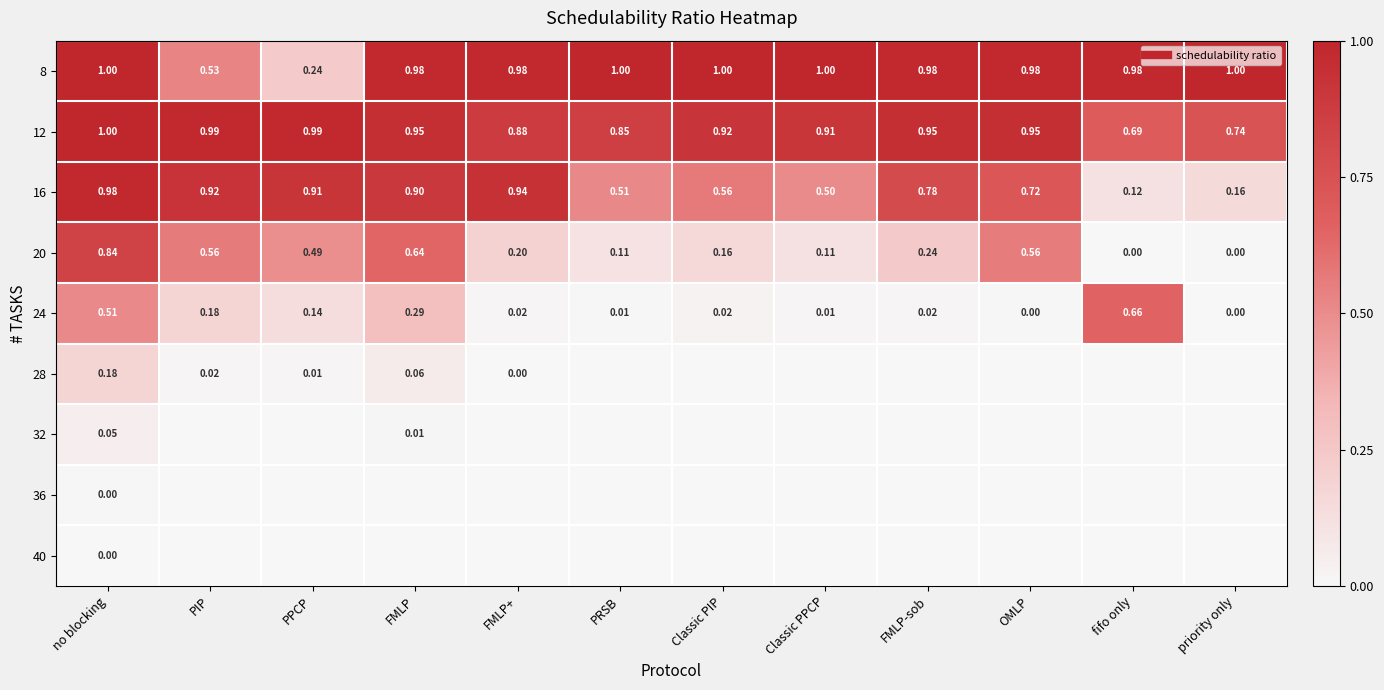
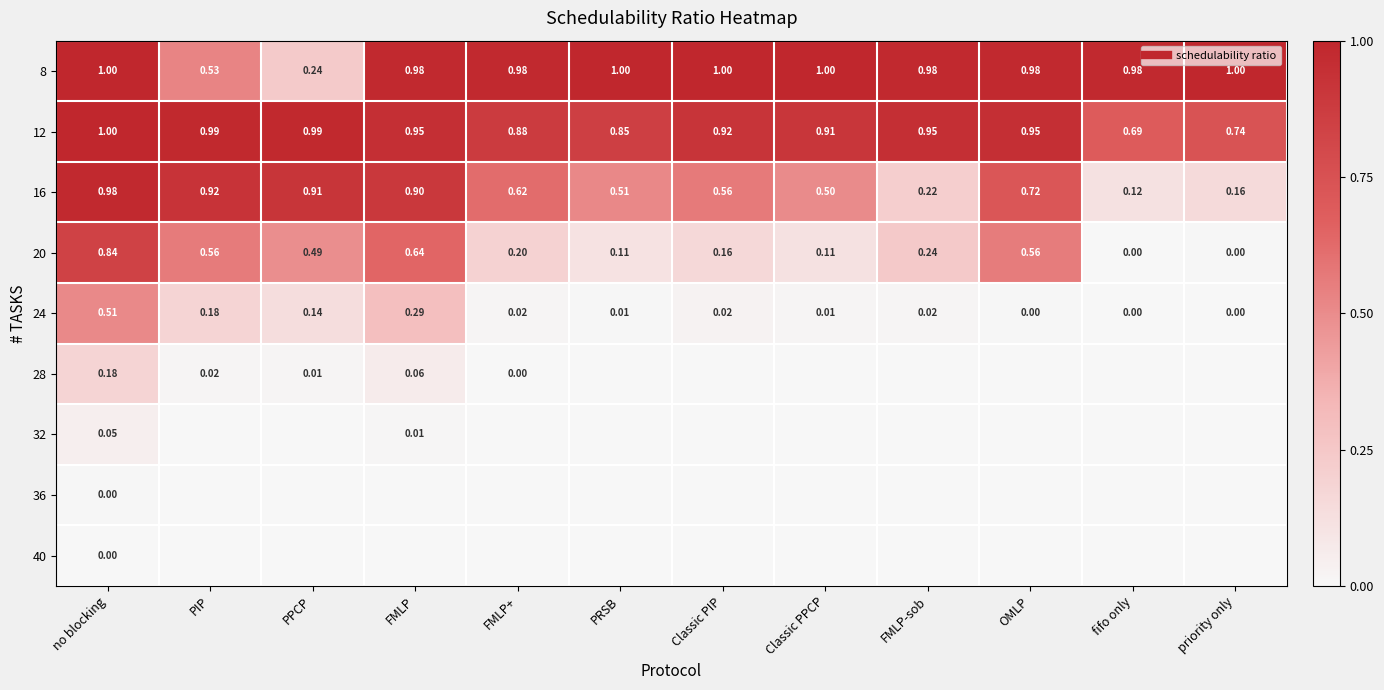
  {
    "8": {
      "no blocking": 1.00,
      "PIP": 0.53,
      "PPCP": 0.24,
      "FMLP": 0.98,
      "FMLP+": 0.98,
      "PRSB": 1.00,
      "Classic PIP": 1.00,
      "Classic PPCP": 1.00,
      "FMLP-sob": 0.98,
      "OMLP": 0.98,
      "fifo only": 0.98,
      "priority only": 1.00
    },
    "12": {
      "no blocking": 1.00,
      "PIP": 0.99,
      "PPCP": 0.99,
      "FMLP": 0.95,
      "FMLP+": 0.88,
      "PRSB": 0.85,
      "Classic PIP": 0.92,
      "Classic PPCP": 0.91,
      "FMLP-sob": 0.95,
      "OMLP": 0.95,
      "fifo only": 0.69,
      "priority only": 0.74
    },
    "16": {
      "no blocking": 0.98,
      "PIP": 0.92,
      "PPCP": 0.91,
      "FMLP": 0.90,
-     "FMLP+": 0.94,
+     "FMLP+": 0.62,
      "PRSB": 0.51,
      "Classic PIP": 0.56,
      "Classic PPCP": 0.50,
-     "FMLP-sob": 0.78,
+     "FMLP-sob": 0.22,
      "OMLP": 0.72,
      "fifo only": 0.12,
      "priority only": 0.16
    },
    "20": {
      "no blocking": 0.84,
      "PIP": 0.56,
      "PPCP": 0.49,
      "FMLP": 0.64,
      "FMLP+": 0.20,
      "PRSB": 0.11,
      "Classic PIP": 0.16,
      "Classic PPCP": 0.11,
      "FMLP-sob": 0.24,
      "OMLP": 0.56,
      "fifo only": 0.00,
      "priority only": 0.00
    },
    "24": {
      "no blocking": 0.51,
      "PIP": 0.18,
      "PPCP": 0.14,
      "FMLP": 0.29,
      "FMLP+": 0.02,
      "PRSB": 0.01,
      "Classic PIP": 0.02,
      "Classic PPCP": 0.01,
      "FMLP-sob": 0.02,
      "OMLP": 0.00,
-     "fifo only": 0.66,
+     "fifo only": 0.00,
      "priority only": 0.00
    },
    "28": {
      "no blocking": 0.18,
      "PIP": 0.02,
      "PPCP": 0.01,
      "FMLP": 0.06,
      "FMLP+": 0.00
    },
    "32": {
      "no blocking": 0.05,
      "FMLP": 0.01
    },
    "36": {
      "no blocking": 0.00
    },
    "40": {
      "no blocking": 0.00
    }
  }
